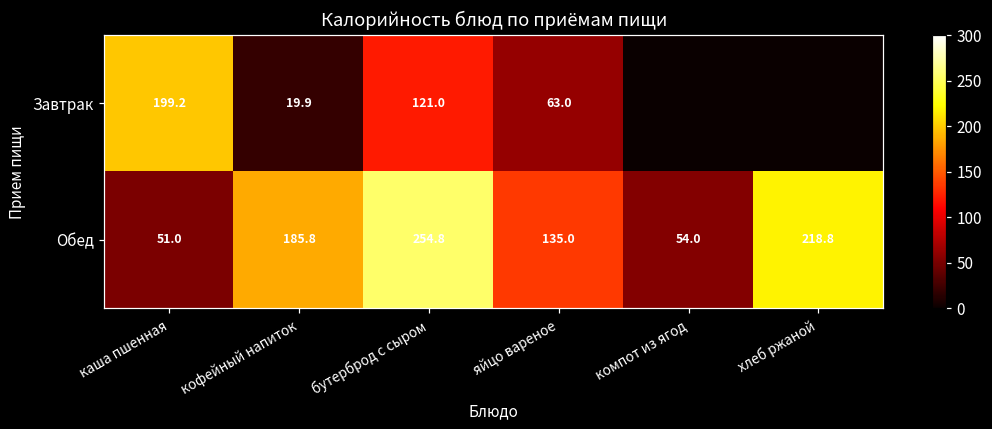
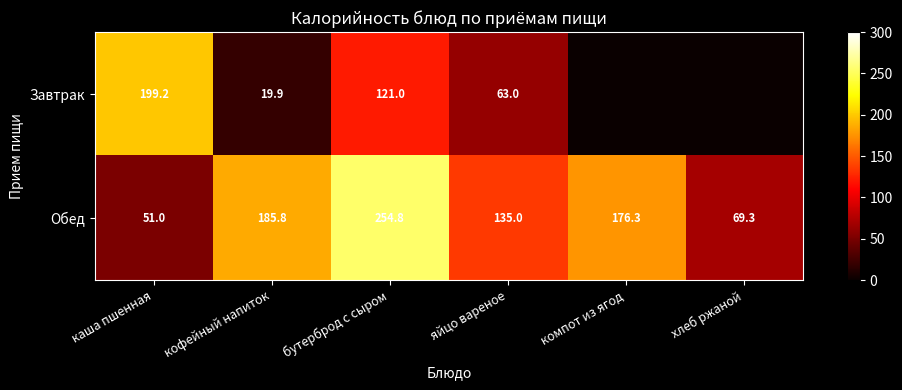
  {
    "Завтрак": {
      "каша пшенная": 199.2,
      "кофейный напиток": 19.9,
      "бутерброд с сыром": 121.0,
      "яйцо вареное": 63.0
    },
    "Обед": {
      "каша пшенная": 51.0,
      "кофейный напиток": 185.8,
      "бутерброд с сыром": 254.8,
      "яйцо вареное": 135.0,
-     "компот из ягод": 54.0,
-     "хлеб ржаной": 218.8
+     "компот из ягод": 176.3,
+     "хлеб ржаной": 69.3
    }
  }
